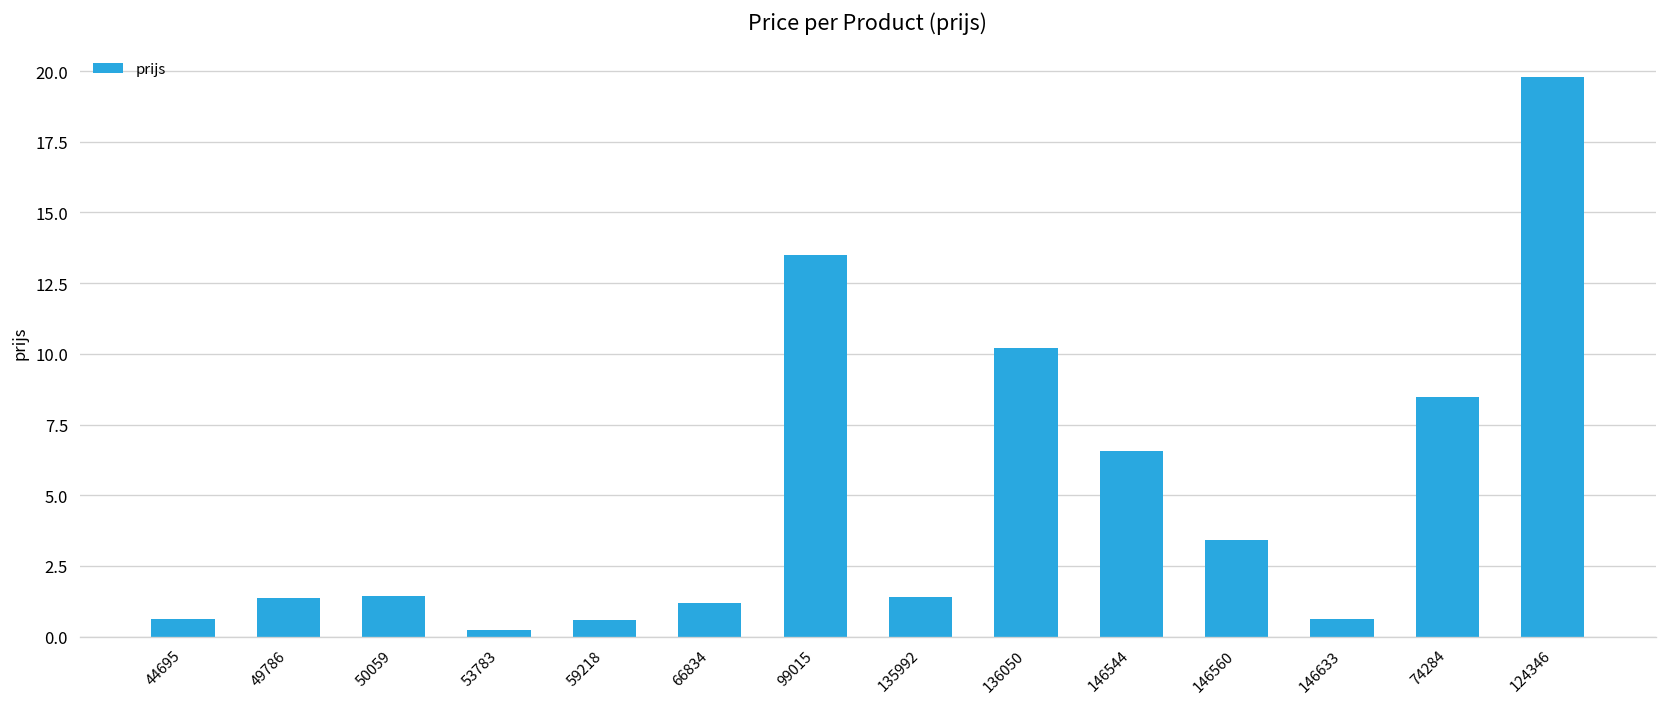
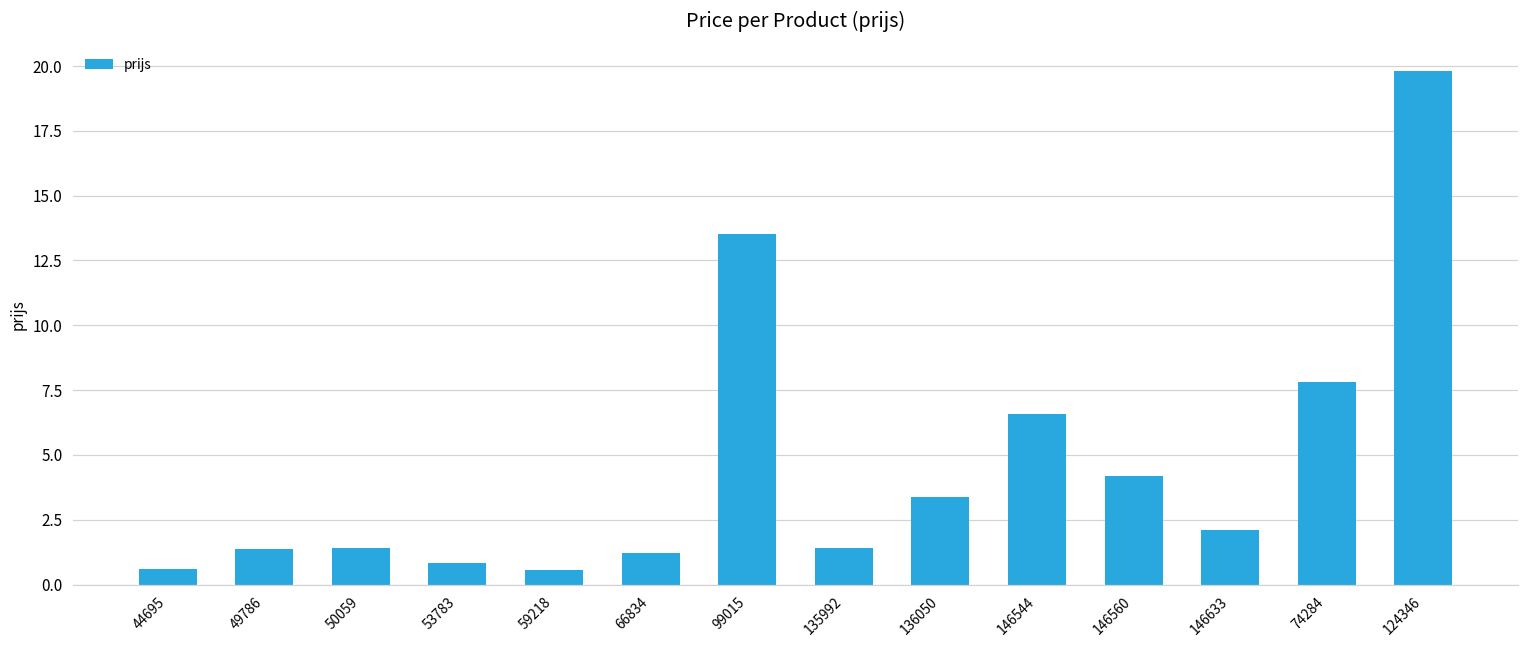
  {
    "44695": 0.6,
    "49786": 1.4,
    "50059": 1.4,
-   "53783": 0.3,
+   "53783": 0.8,
    "59218": 0.6,
    "66834": 1.2,
    "99015": 13.5,
    "135992": 1.4,
-   "136050": 10.2,
+   "136050": 3.4,
    "146544": 6.6,
-   "146560": 3.4,
-   "146633": 0.6,
-   "74284": 8.5,
+   "146560": 4.2,
+   "146633": 2.1,
+   "74284": 7.8,
    "124346": 19.8
  }
